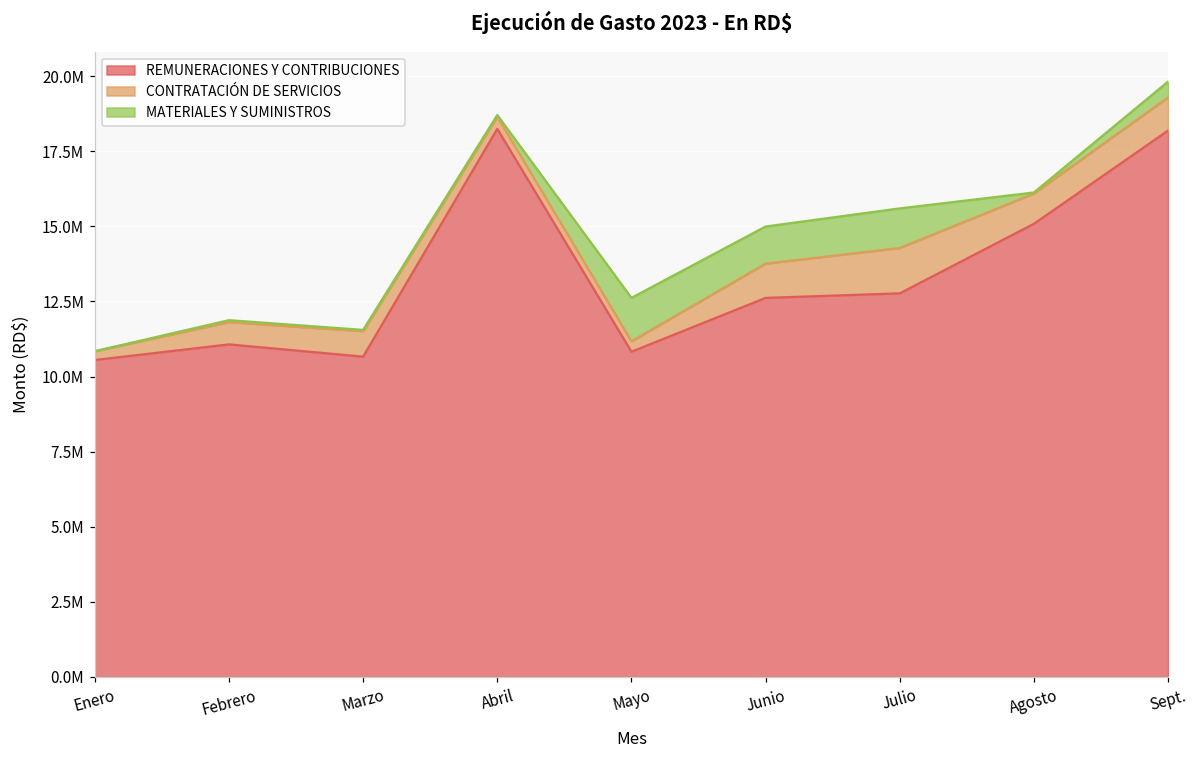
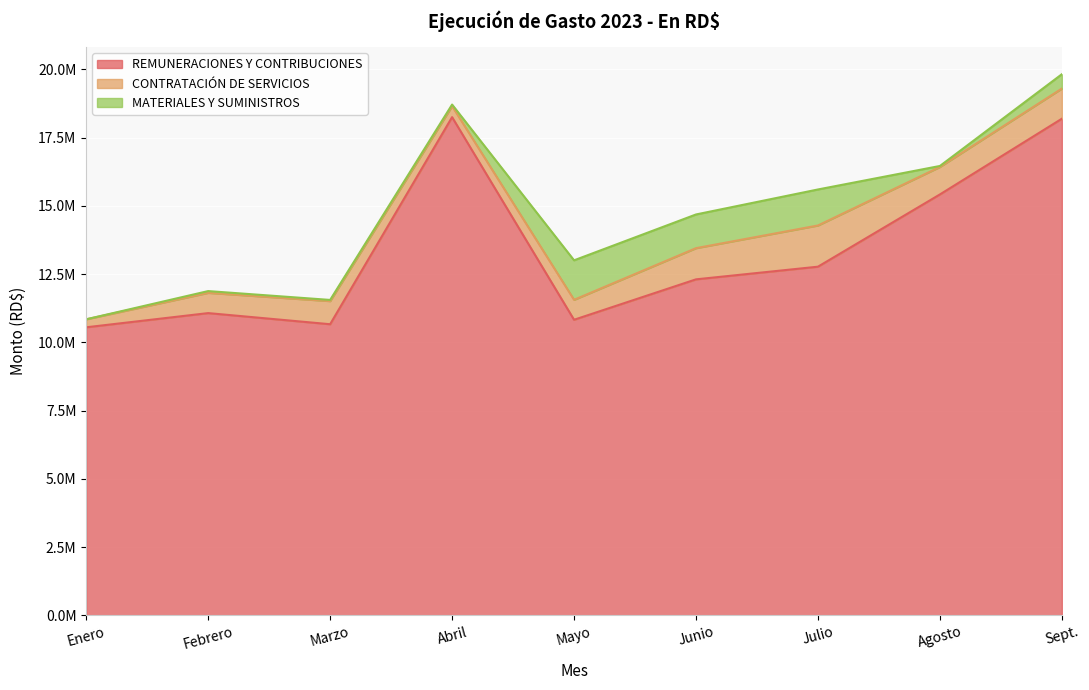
  {
    "REMUNERACIONES Y CONTRIBUCIONES": {
      "Enero": 10600000,
      "Febrero": 11100000,
      "Marzo": 10700000,
      "Abril": 18200000,
      "Mayo": 10800000,
-     "Junio": 12600000,
+     "Junio": 12300000,
      "Julio": 12800000,
-     "Agosto": 15100000,
+     "Agosto": 15400000,
      "Sept.": 18200000
    },
    "CONTRATACIÓN DE SERVICIOS": {
-     "Mayo": 300000,
+     "Mayo": 700000,
      "Junio": 1100000,
      "Julio": 1500000,
      "Sept.": 1100000
    },
    "MATERIALES Y SUMINISTROS": {
      "Mayo": 1400000,
      "Junio": 1200000,
      "Julio": 1300000,
      "Sept.": 500000
    }
  }
